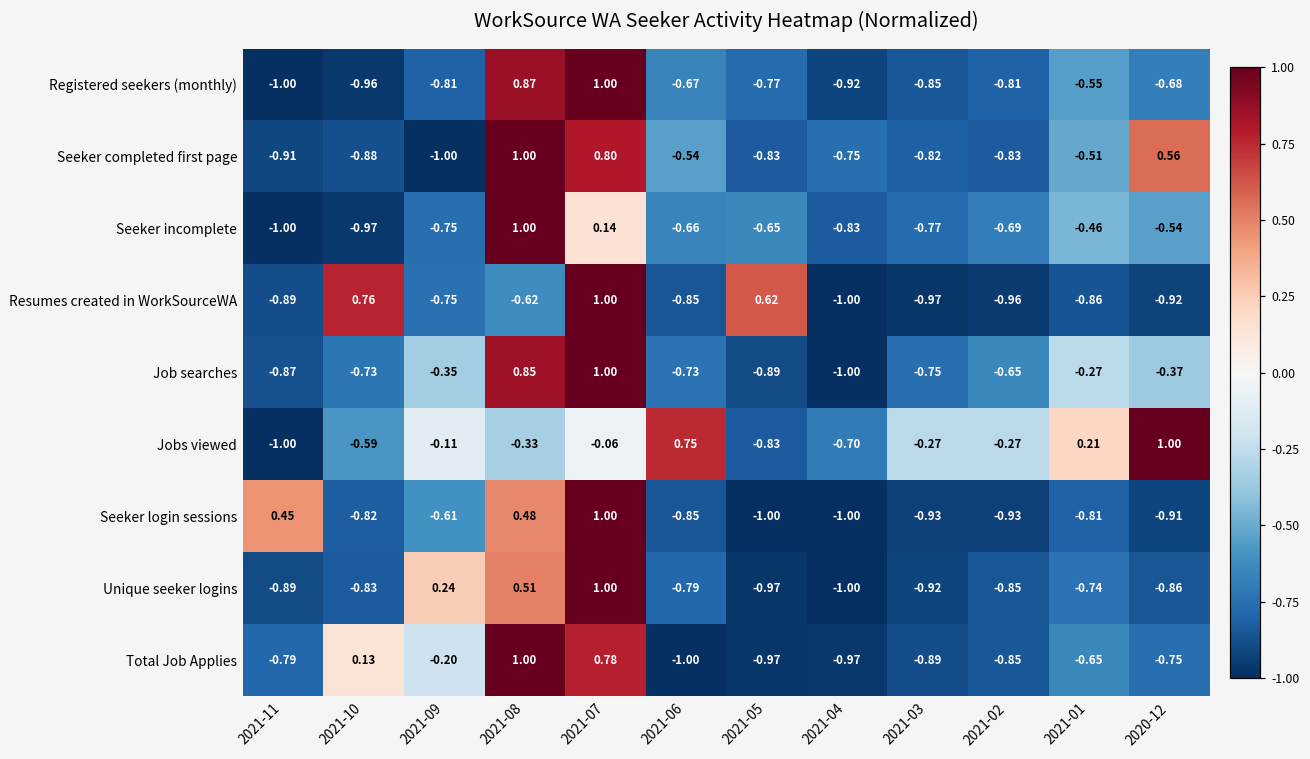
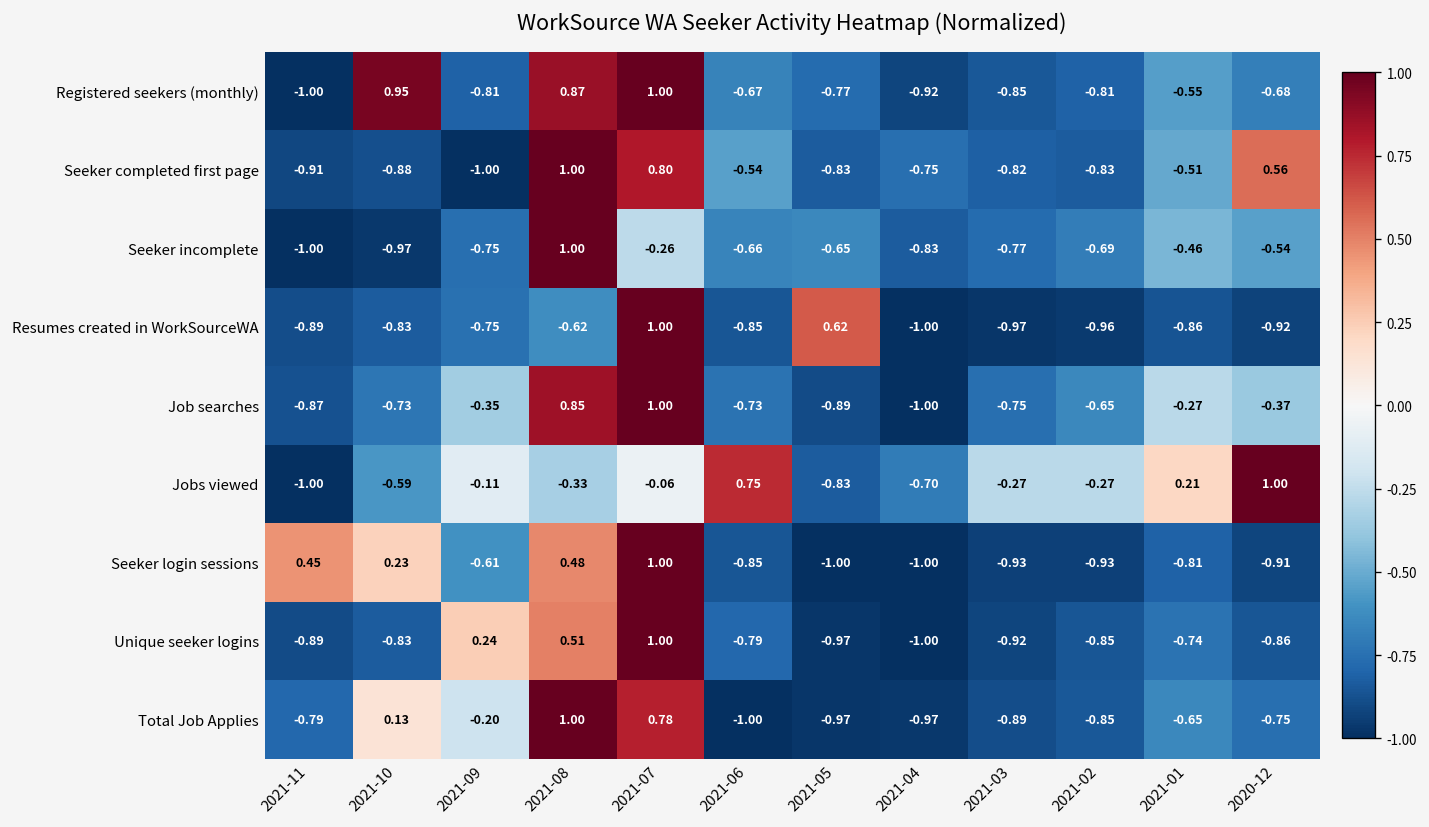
  {
    "Registered seekers (monthly)": {
      "2021-11": -1.00,
-     "2021-10": -0.96,
+     "2021-10": 0.95,
      "2021-09": -0.81,
      "2021-08": 0.87,
      "2021-07": 1.00,
      "2021-06": -0.67,
      "2021-05": -0.77,
      "2021-04": -0.92,
      "2021-03": -0.85,
      "2021-02": -0.81,
      "2021-01": -0.55,
      "2020-12": -0.68
    },
    "Seeker completed first page": {
      "2021-11": -0.91,
      "2021-10": -0.88,
      "2021-09": -1.00,
      "2021-08": 1.00,
      "2021-07": 0.80,
      "2021-06": -0.54,
      "2021-05": -0.83,
      "2021-04": -0.75,
      "2021-03": -0.82,
      "2021-02": -0.83,
      "2021-01": -0.51,
      "2020-12": 0.56
    },
    "Seeker incomplete": {
      "2021-11": -1.00,
      "2021-10": -0.97,
      "2021-09": -0.75,
      "2021-08": 1.00,
-     "2021-07": 0.14,
+     "2021-07": -0.26,
      "2021-06": -0.66,
      "2021-05": -0.65,
      "2021-04": -0.83,
      "2021-03": -0.77,
      "2021-02": -0.69,
      "2021-01": -0.46,
      "2020-12": -0.54
    },
    "Resumes created in WorkSourceWA": {
      "2021-11": -0.89,
-     "2021-10": 0.76,
+     "2021-10": -0.83,
      "2021-09": -0.75,
      "2021-08": -0.62,
      "2021-07": 1.00,
      "2021-06": -0.85,
      "2021-05": 0.62,
      "2021-04": -1.00,
      "2021-03": -0.97,
      "2021-02": -0.96,
      "2021-01": -0.86,
      "2020-12": -0.92
    },
    "Job searches": {
      "2021-11": -0.87,
      "2021-10": -0.73,
      "2021-09": -0.35,
      "2021-08": 0.85,
      "2021-07": 1.00,
      "2021-06": -0.73,
      "2021-05": -0.89,
      "2021-04": -1.00,
      "2021-03": -0.75,
      "2021-02": -0.65,
      "2021-01": -0.27,
      "2020-12": -0.37
    },
    "Jobs viewed": {
      "2021-11": -1.00,
      "2021-10": -0.59,
      "2021-09": -0.11,
      "2021-08": -0.33,
      "2021-07": -0.06,
      "2021-06": 0.75,
      "2021-05": -0.83,
      "2021-04": -0.70,
      "2021-03": -0.27,
      "2021-02": -0.27,
      "2021-01": 0.21,
      "2020-12": 1.00
    },
    "Seeker login sessions": {
      "2021-11": 0.45,
-     "2021-10": -0.82,
+     "2021-10": 0.23,
      "2021-09": -0.61,
      "2021-08": 0.48,
      "2021-07": 1.00,
      "2021-06": -0.85,
      "2021-05": -1.00,
      "2021-04": -1.00,
      "2021-03": -0.93,
      "2021-02": -0.93,
      "2021-01": -0.81,
      "2020-12": -0.91
    },
    "Unique seeker logins": {
      "2021-11": -0.89,
      "2021-10": -0.83,
      "2021-09": 0.24,
      "2021-08": 0.51,
      "2021-07": 1.00,
      "2021-06": -0.79,
      "2021-05": -0.97,
      "2021-04": -1.00,
      "2021-03": -0.92,
      "2021-02": -0.85,
      "2021-01": -0.74,
      "2020-12": -0.86
    },
    "Total Job Applies": {
      "2021-11": -0.79,
      "2021-10": 0.13,
      "2021-09": -0.20,
      "2021-08": 1.00,
      "2021-07": 0.78,
      "2021-06": -1.00,
      "2021-05": -0.97,
      "2021-04": -0.97,
      "2021-03": -0.89,
      "2021-02": -0.85,
      "2021-01": -0.65,
      "2020-12": -0.75
    }
  }
